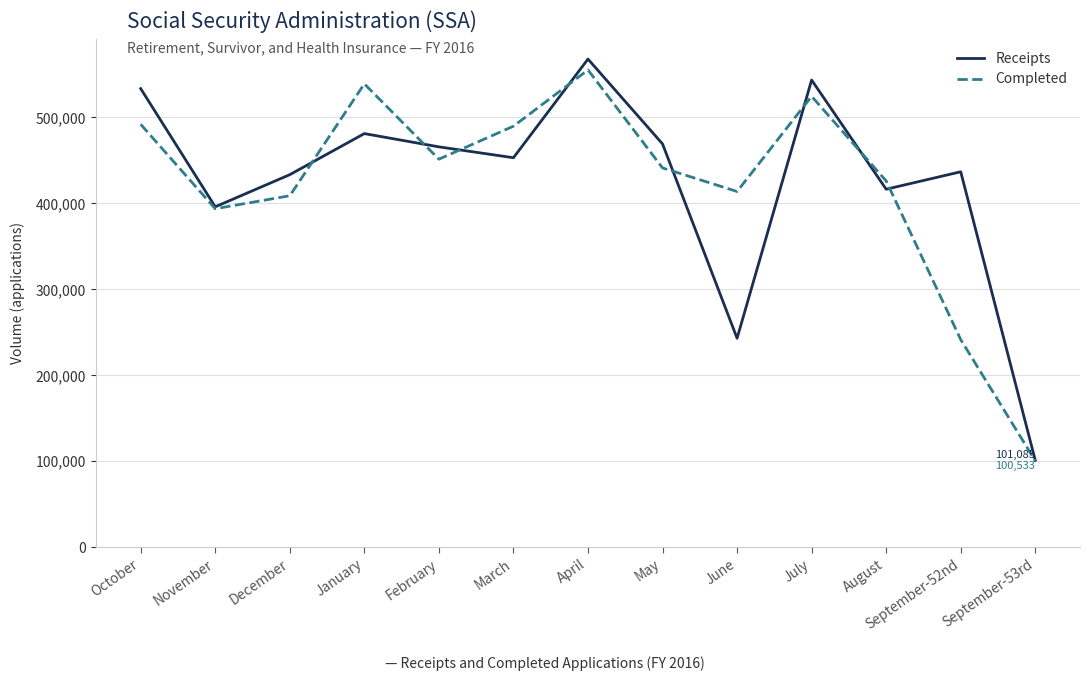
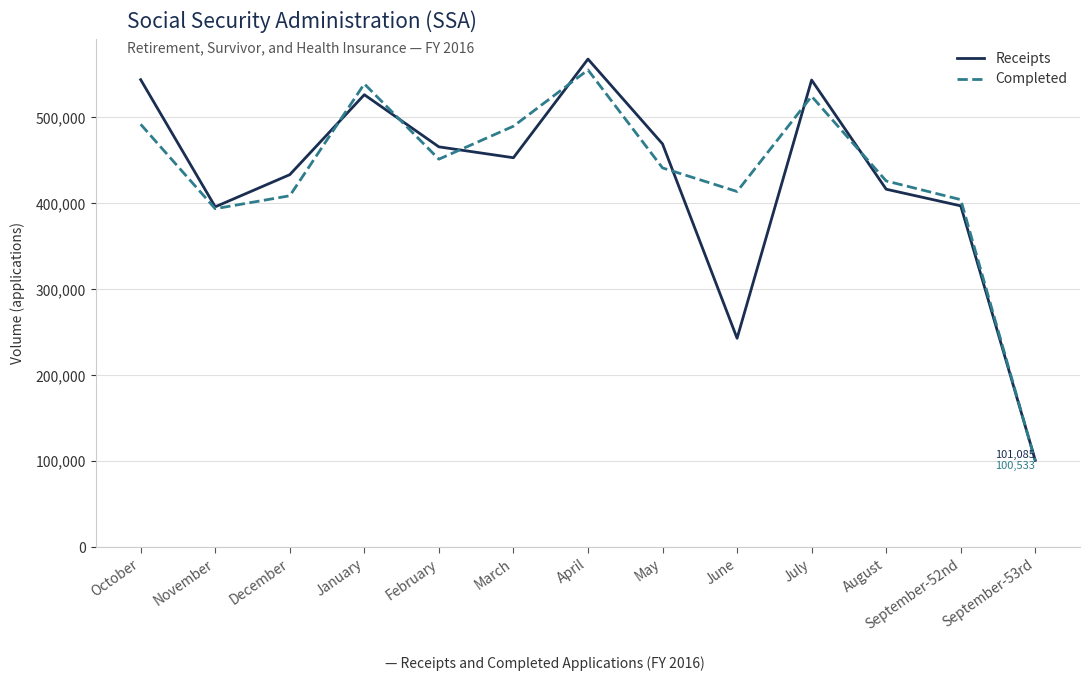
  {
    "Receipts": {
-     "October": "530,000",
+     "October": "540,000",
      "December": "430,000",
-     "January": "480,000",
+     "January": "530,000",
      "February": "470,000",
      "March": "450,000",
      "April": "570,000",
      "May": "470,000",
      "June": "240,000",
      "July": "540,000",
      "August": "420,000",
-     "September-52nd": "440,000"
+     "September-52nd": "400,000"
    },
    "Completed": {
      "October": "490,000",
      "December": "410,000",
      "January": "540,000",
      "February": "450,000",
      "March": "490,000",
      "April": "560,000",
      "May": "440,000",
      "June": "410,000",
      "July": "520,000",
      "August": "430,000",
-     "September-52nd": "240,000"
+     "September-52nd": "400,000"
    }
  }
